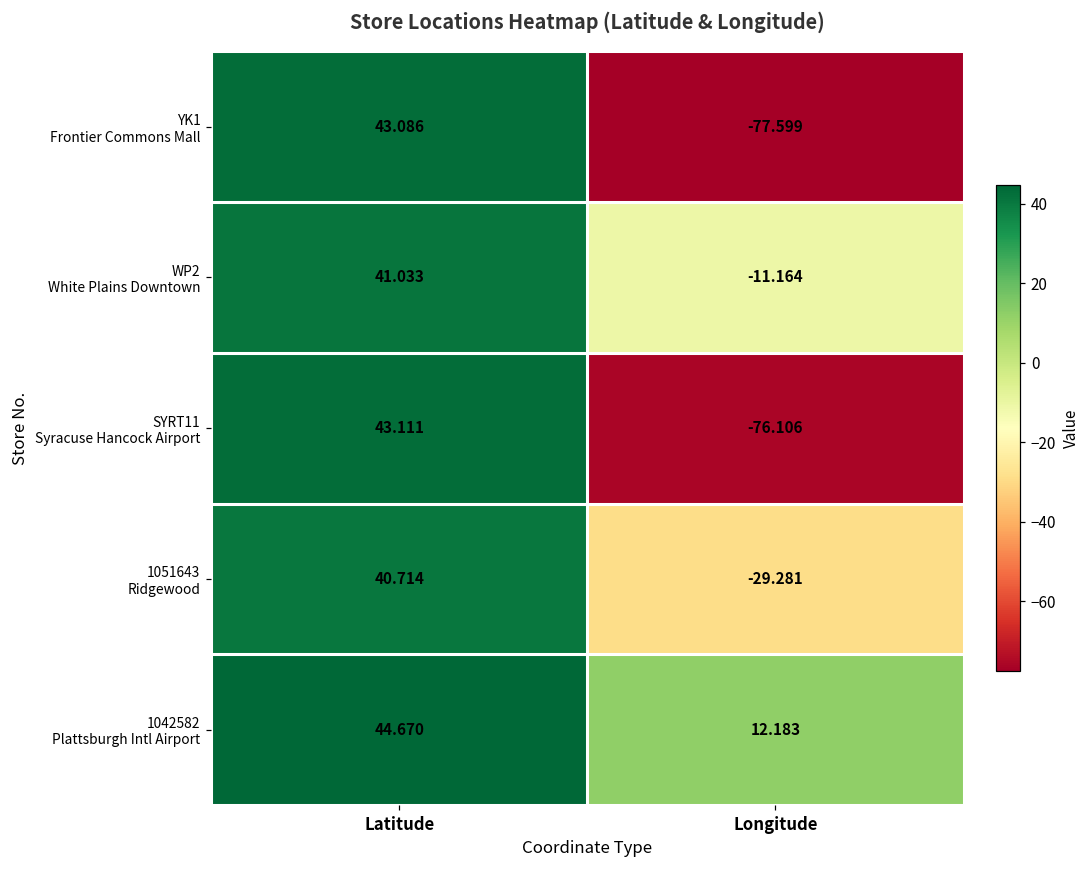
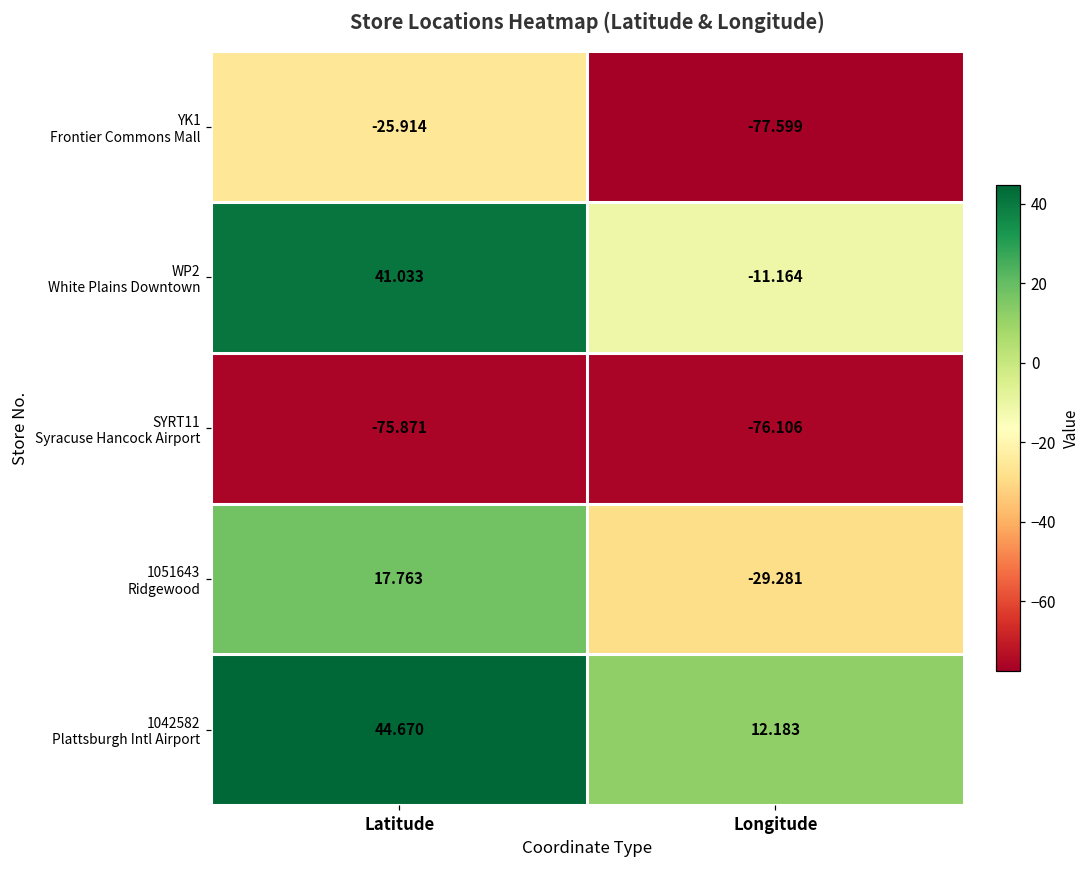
  {
    "YK1 Frontier Commons Mall": {
-     "Latitude": 43.086,
+     "Latitude": -25.914,
      "Longitude": -77.599
    },
    "WP2 White Plains Downtown": {
      "Latitude": 41.033,
      "Longitude": -11.164
    },
    "SYRT11 Syracuse Hancock Airport": {
-     "Latitude": 43.111,
+     "Latitude": -75.871,
      "Longitude": -76.106
    },
    "1051643 Ridgewood": {
-     "Latitude": 40.714,
+     "Latitude": 17.763,
      "Longitude": -29.281
    },
    "1042582 Plattsburgh Intl Airport": {
      "Latitude": 44.670,
      "Longitude": 12.183
    }
  }
